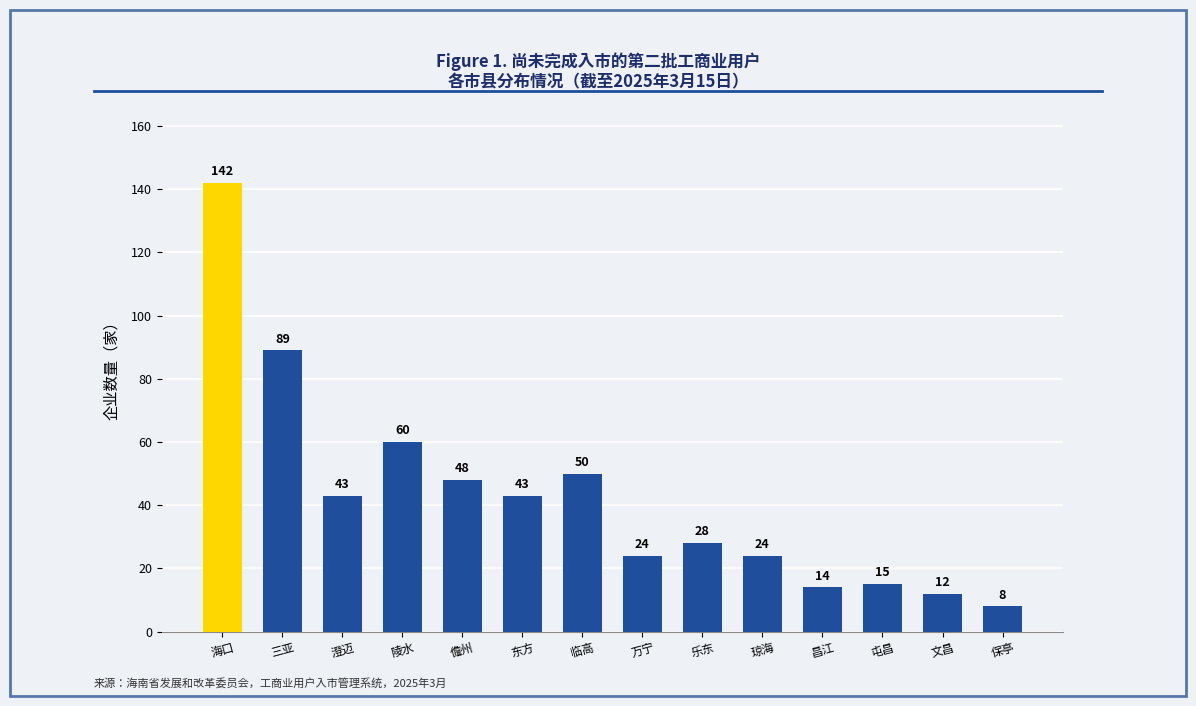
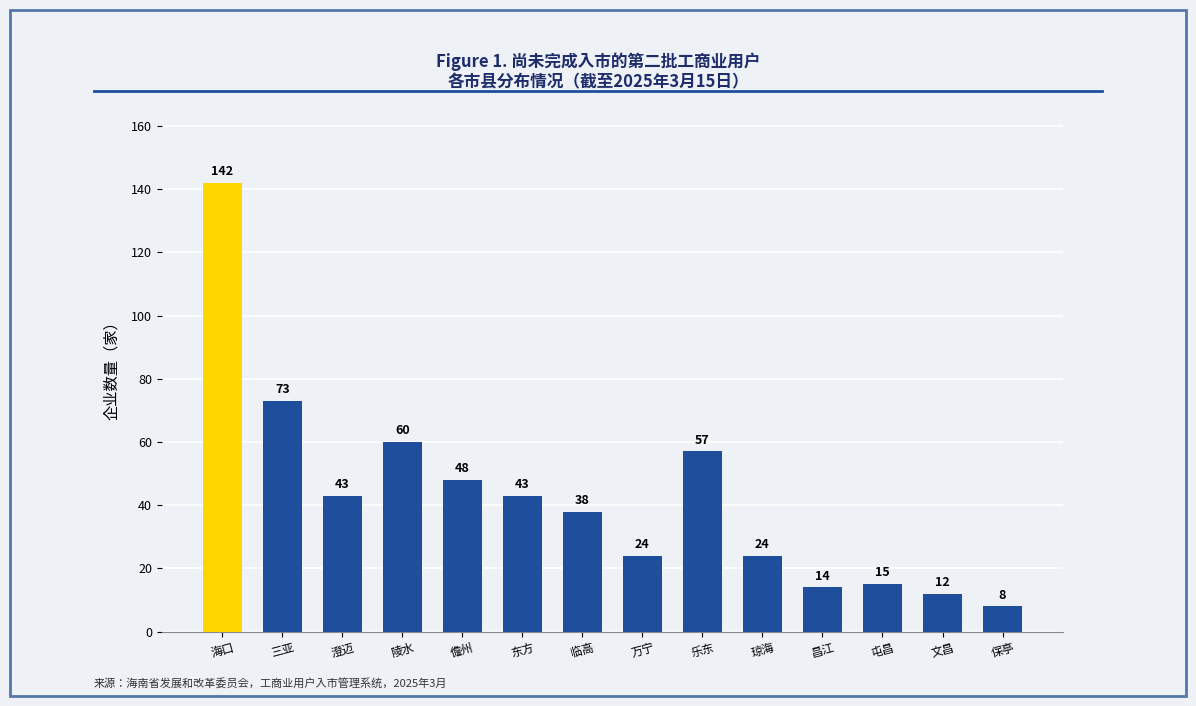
  {
    "海口": 142,
-   "三亚": 89,
+   "三亚": 73,
    "澄迈": 43,
    "陵水": 60,
    "儋州": 48,
    "东方": 43,
-   "临高": 50,
+   "临高": 38,
    "万宁": 24,
-   "乐东": 28,
+   "乐东": 57,
    "琼海": 24,
    "昌江": 14,
    "屯昌": 15,
    "文昌": 12,
    "保亭": 8
  }
